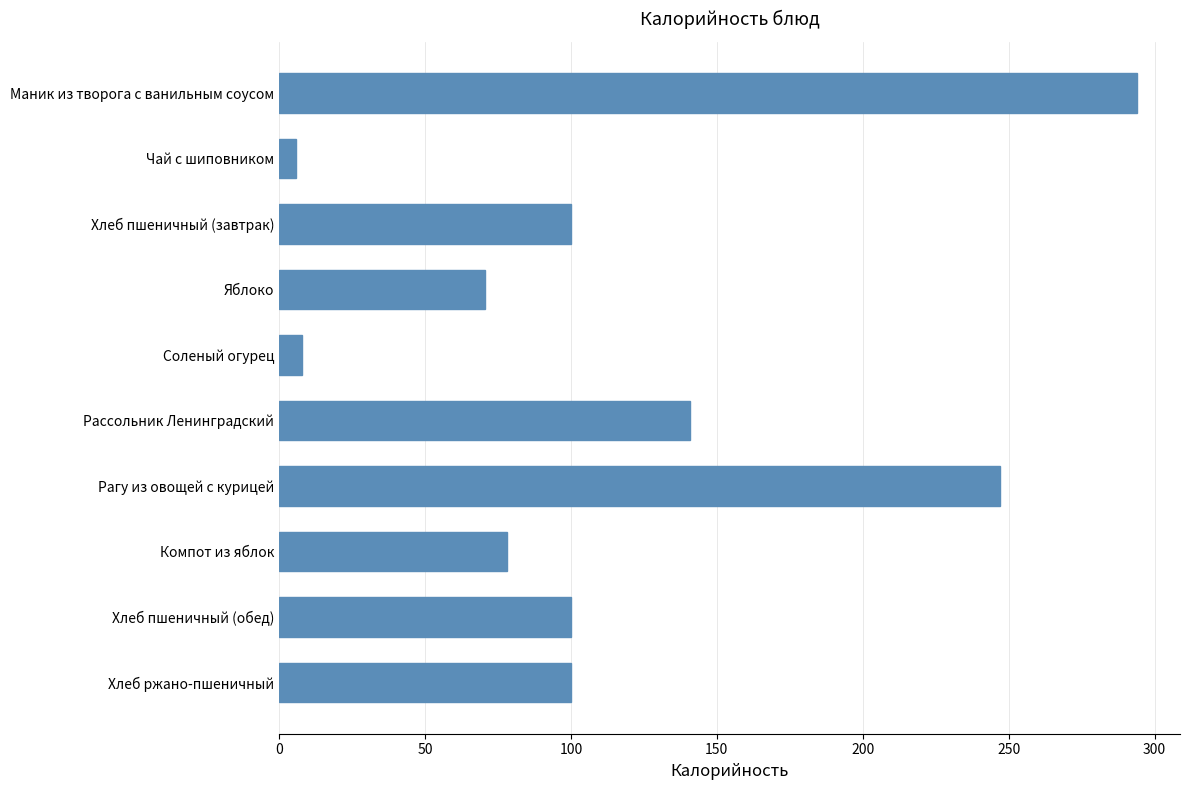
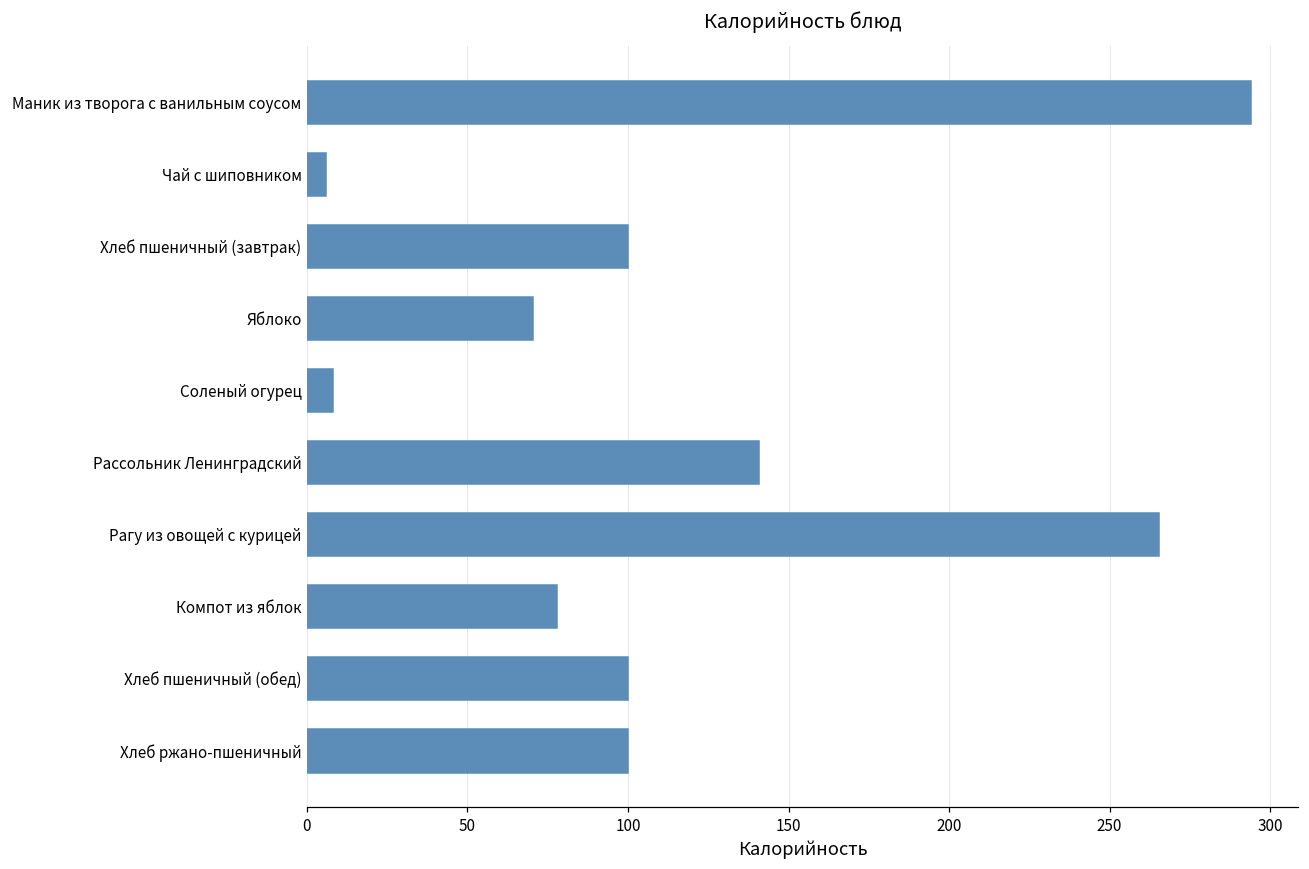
  {
    "Маник из творога с ванильным соусом": 294,
    "Чай с шиповником": 6,
    "Хлеб пшеничный (завтрак)": 100,
    "Яблоко": 71,
    "Соленый огурец": 8,
    "Рассольник Ленинградский": 141,
-   "Рагу из овощей с курицей": 247,
+   "Рагу из овощей с курицей": 266,
    "Компот из яблок": 78,
    "Хлеб пшеничный (обед)": 100,
    "Хлеб ржано-пшеничный": 100
  }
